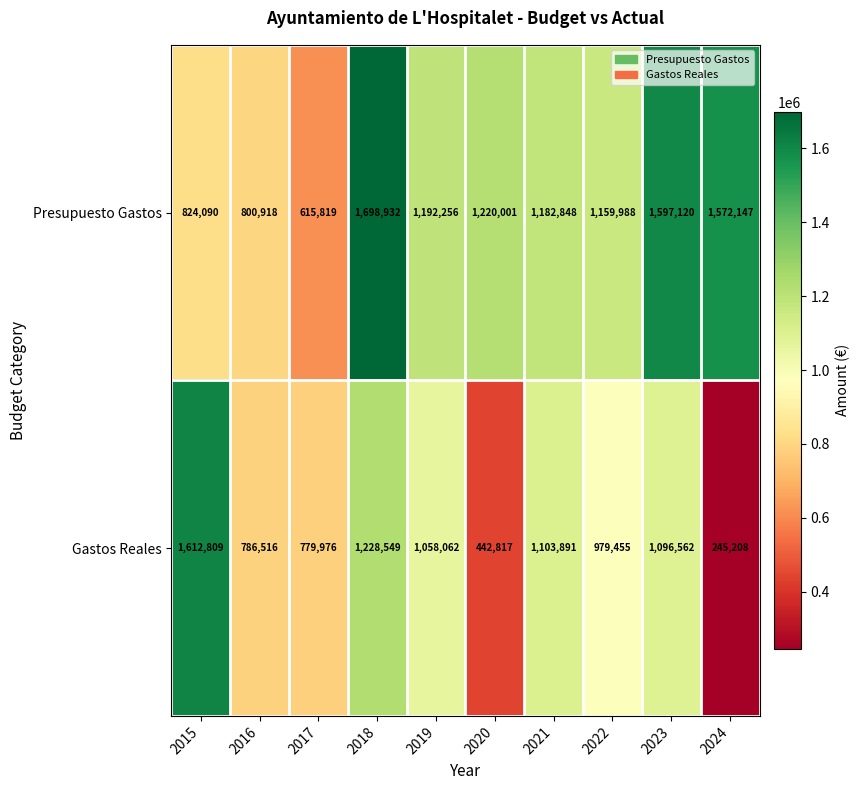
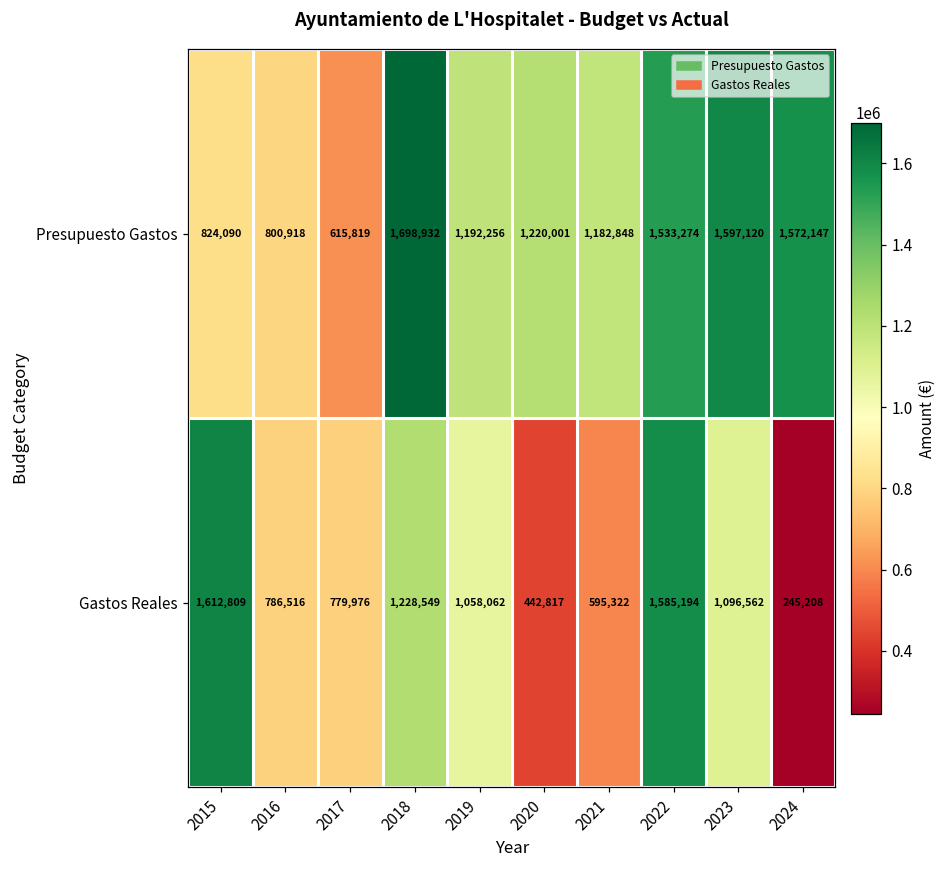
  {
    "Presupuesto Gastos": {
      "2015": "824,090",
      "2016": "800,918",
      "2017": "615,819",
      "2018": "1,698,932",
      "2019": "1,192,256",
      "2020": "1,220,001",
      "2021": "1,182,848",
-     "2022": "1,159,988",
+     "2022": "1,533,274",
      "2023": "1,597,120",
      "2024": "1,572,147"
    },
    "Gastos Reales": {
      "2015": "1,612,809",
      "2016": "786,516",
      "2017": "779,976",
      "2018": "1,228,549",
      "2019": "1,058,062",
      "2020": "442,817",
-     "2021": "1,103,891",
-     "2022": "979,455",
+     "2021": "595,322",
+     "2022": "1,585,194",
      "2023": "1,096,562",
      "2024": "245,208"
    }
  }
